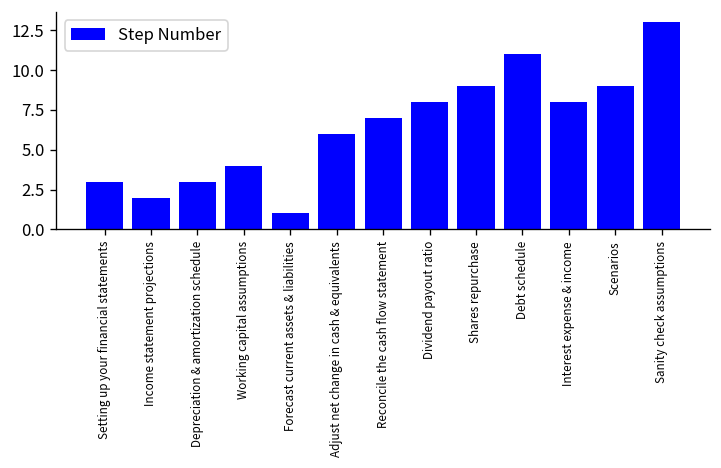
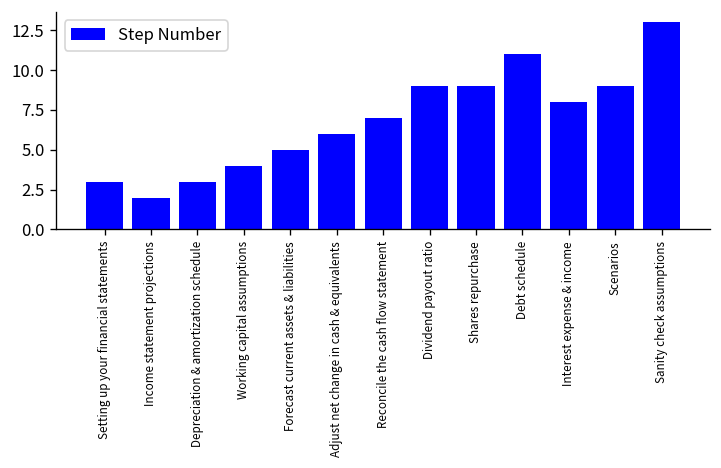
  {
    "Setting up your financial statements": 3,
    "Income statement projections": 2,
    "Depreciation & amortization schedule": 3,
    "Working capital assumptions": 4,
-   "Forecast current assets & liabilities": 1,
+   "Forecast current assets & liabilities": 5,
    "Adjust net change in cash & equivalents": 6,
    "Reconcile the cash flow statement": 7,
-   "Dividend payout ratio": 8,
+   "Dividend payout ratio": 9,
    "Shares repurchase": 9,
    "Debt schedule": 11,
    "Interest expense & income": 8,
    "Scenarios": 9,
    "Sanity check assumptions": 13
  }
